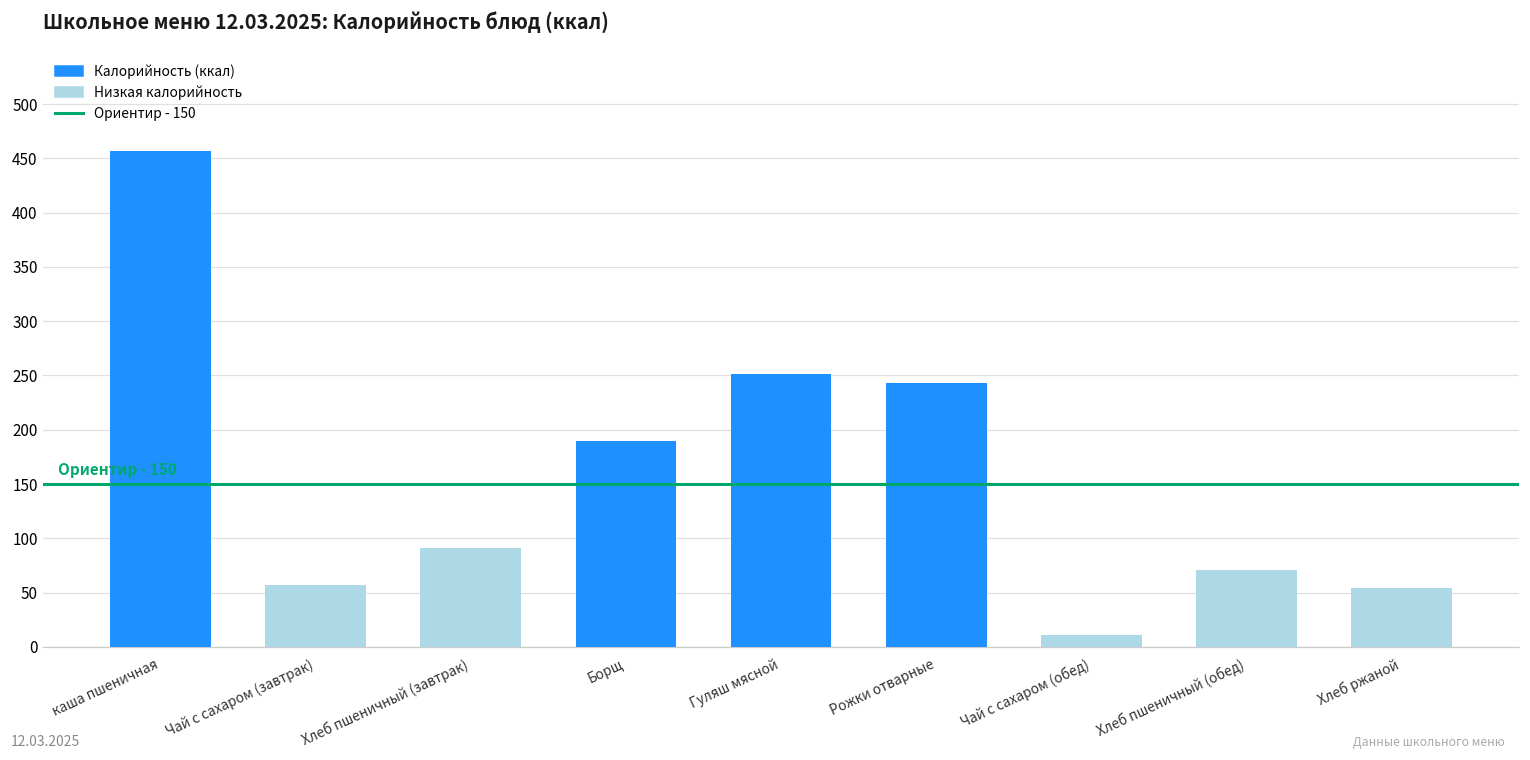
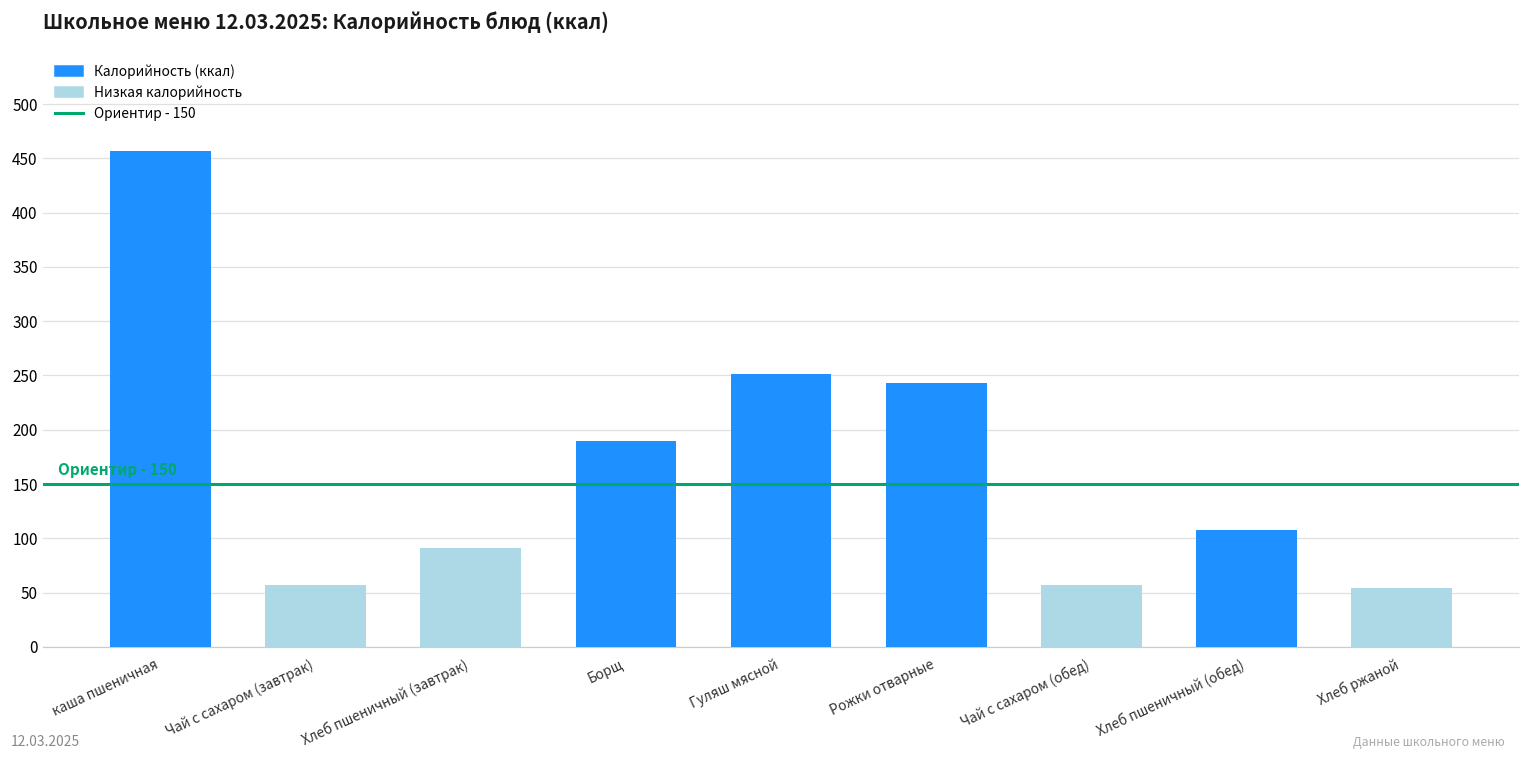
  {
    "Чай с сахаром (завтрак)": 60,
    "Хлеб пшеничный (завтрак)": 90,
    "Борщ": 190,
    "Гуляш мясной": 250,
    "Рожки отварные": 240,
-   "Чай с сахаром (обед)": 10,
-   "Хлеб пшеничный (обед)": 70,
+   "Чай с сахаром (обед)": 60,
+   "Хлеб пшеничный (обед)": 110,
    "Хлеб ржаной": 50
  }
